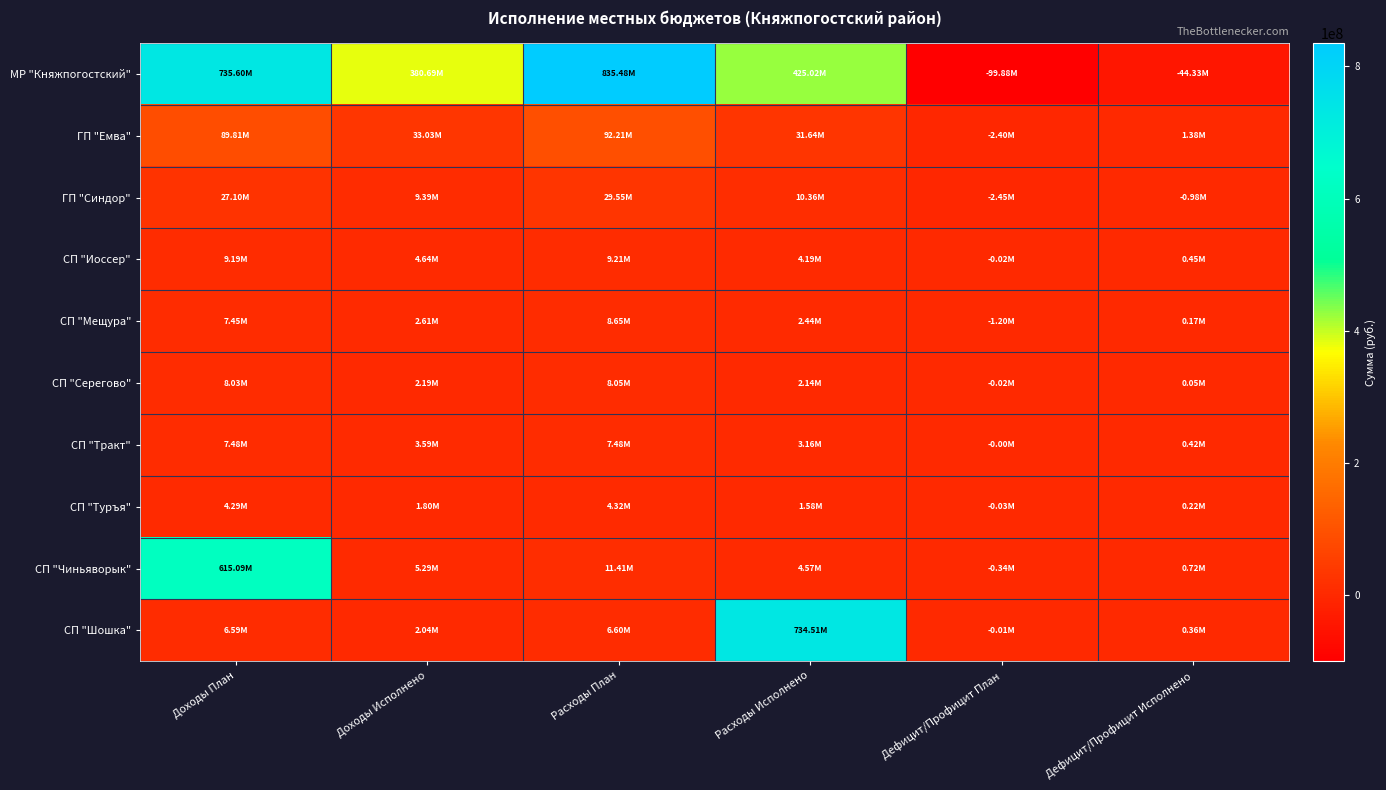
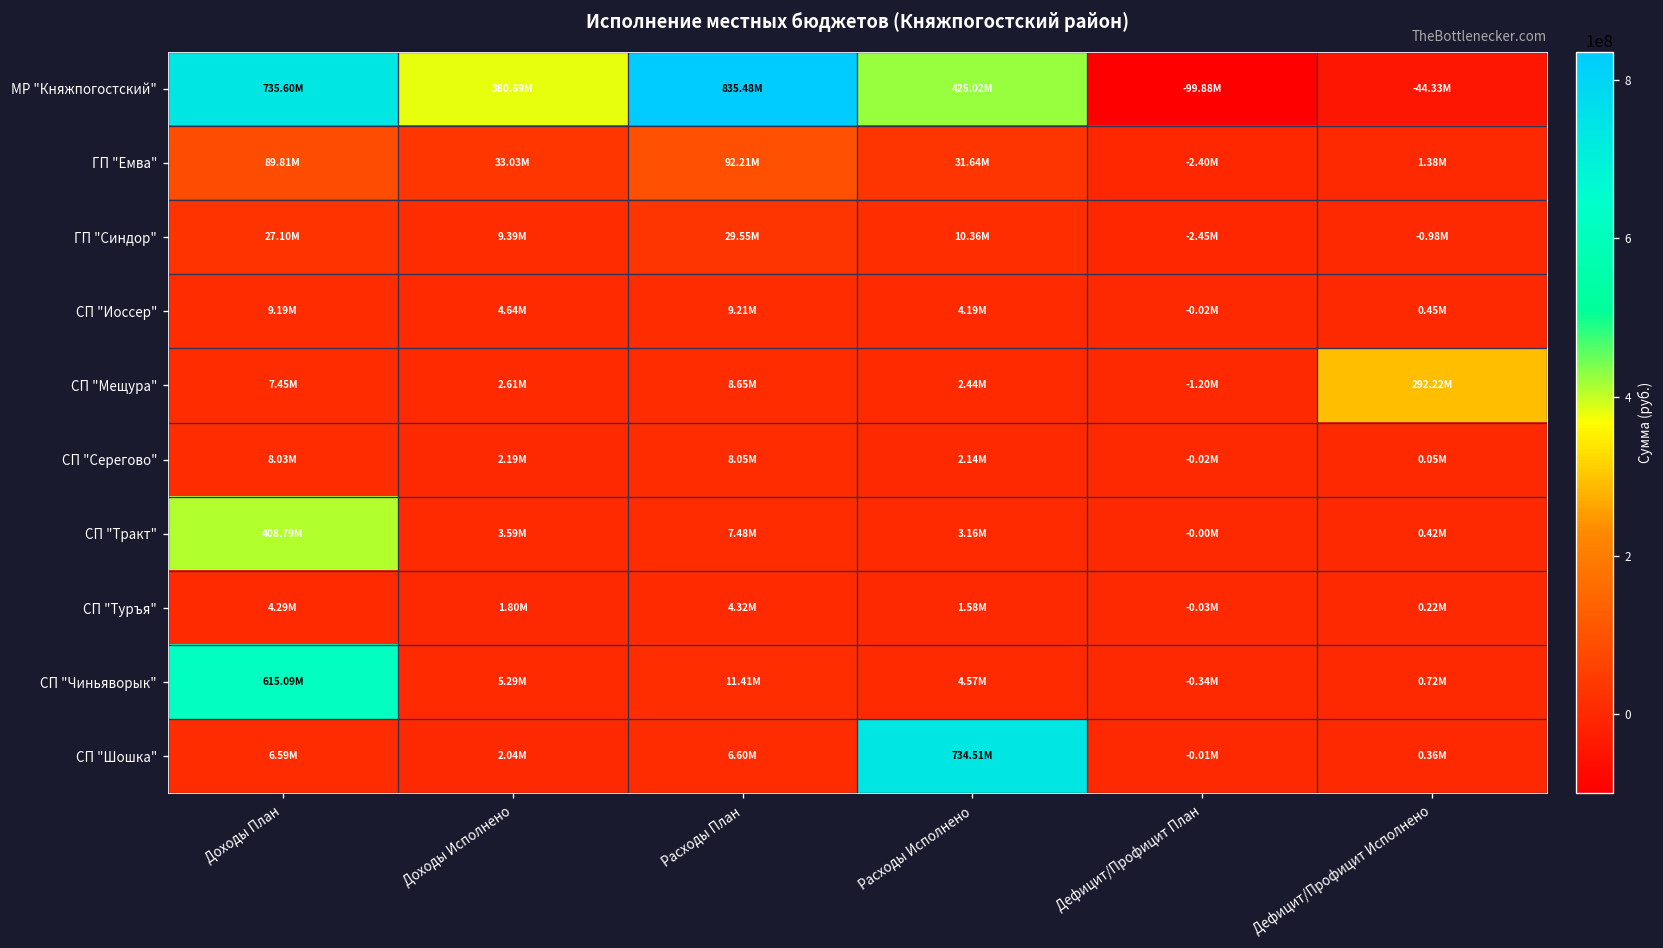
  {
    "МР \"Княжпогостский\"": {
      "Доходы План": "735.60M",
      "Доходы Исполнено": "380.69M",
      "Расходы План": "835.48M",
      "Расходы Исполнено": "425.02M",
      "Дефицит/Профицит План": "-99.88M",
      "Дефицит/Профицит Исполнено": "-44.33M"
    },
    "ГП \"Емва\"": {
      "Доходы План": "89.81M",
      "Доходы Исполнено": "33.03M",
      "Расходы План": "92.21M",
      "Расходы Исполнено": "31.64M",
      "Дефицит/Профицит План": "-2.40M",
      "Дефицит/Профицит Исполнено": "1.38M"
    },
    "ГП \"Синдор\"": {
      "Доходы План": "27.10M",
      "Доходы Исполнено": "9.39M",
      "Расходы План": "29.55M",
      "Расходы Исполнено": "10.36M",
      "Дефицит/Профицит План": "-2.45M",
      "Дефицит/Профицит Исполнено": "-0.98M"
    },
    "СП \"Иоссер\"": {
      "Доходы План": "9.19M",
      "Доходы Исполнено": "4.64M",
      "Расходы План": "9.21M",
      "Расходы Исполнено": "4.19M",
      "Дефицит/Профицит План": "-0.02M",
      "Дефицит/Профицит Исполнено": "0.45M"
    },
    "СП \"Мещура\"": {
      "Доходы План": "7.45M",
      "Доходы Исполнено": "2.61M",
      "Расходы План": "8.65M",
      "Расходы Исполнено": "2.44M",
      "Дефицит/Профицит План": "-1.20M",
-     "Дефицит/Профицит Исполнено": "0.17M"
+     "Дефицит/Профицит Исполнено": "292.22M"
    },
    "СП \"Серегово\"": {
      "Доходы План": "8.03M",
      "Доходы Исполнено": "2.19M",
      "Расходы План": "8.05M",
      "Расходы Исполнено": "2.14M",
      "Дефицит/Профицит План": "-0.02M",
      "Дефицит/Профицит Исполнено": "0.05M"
    },
    "СП \"Тракт\"": {
-     "Доходы План": "7.48M",
+     "Доходы План": "408.79M",
      "Доходы Исполнено": "3.59M",
      "Расходы План": "7.48M",
      "Расходы Исполнено": "3.16M",
      "Дефицит/Профицит План": "-0.00M",
      "Дефицит/Профицит Исполнено": "0.42M"
    },
    "СП \"Туръя\"": {
      "Доходы План": "4.29M",
      "Доходы Исполнено": "1.80M",
      "Расходы План": "4.32M",
      "Расходы Исполнено": "1.58M",
      "Дефицит/Профицит План": "-0.03M",
      "Дефицит/Профицит Исполнено": "0.22M"
    },
    "СП \"Чиньяворык\"": {
      "Доходы План": "615.09M",
      "Доходы Исполнено": "5.29M",
      "Расходы План": "11.41M",
      "Расходы Исполнено": "4.57M",
      "Дефицит/Профицит План": "-0.34M",
      "Дефицит/Профицит Исполнено": "0.72M"
    },
    "СП \"Шошка\"": {
      "Доходы План": "6.59M",
      "Доходы Исполнено": "2.04M",
      "Расходы План": "6.60M",
      "Расходы Исполнено": "734.51M",
      "Дефицит/Профицит План": "-0.01M",
      "Дефицит/Профицит Исполнено": "0.36M"
    }
  }
